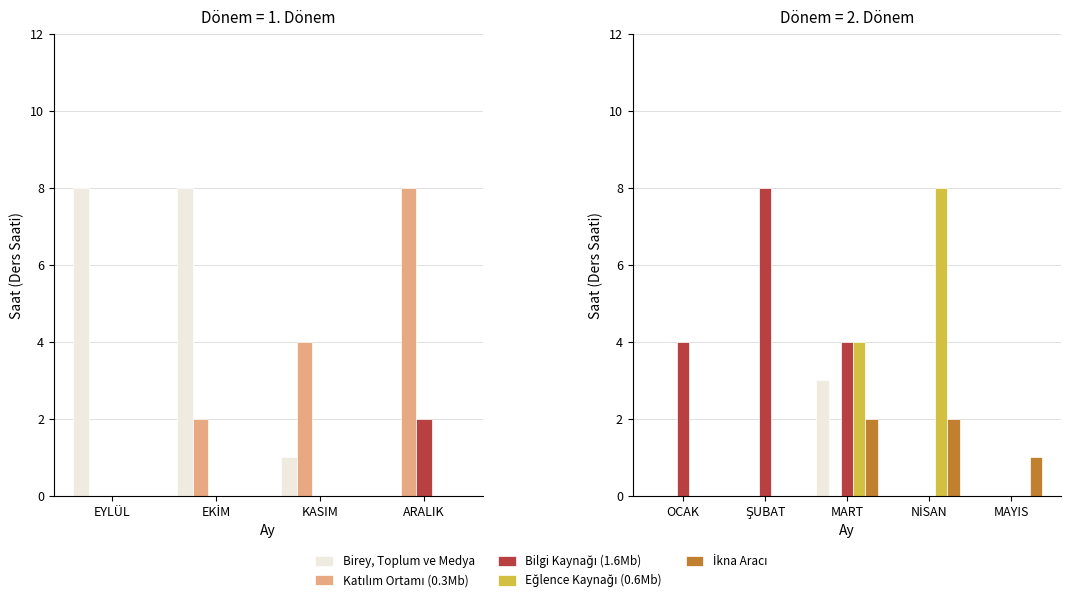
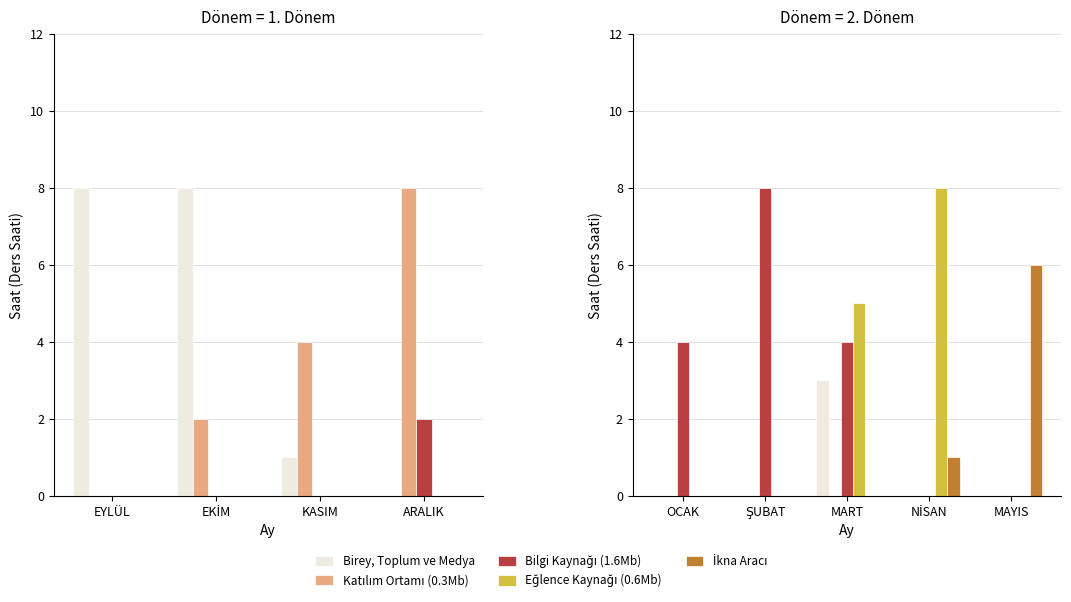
  {
    "Dönem = 1. Dönem": {
      "Birey, Toplum ve Medya": {
        "EYLÜL": 8.0,
        "EKİM": 8.0,
        "KASIM": 1.0,
        "ARALIK": 0.0
      },
      "Katılım Ortamı (0.3Mb)": {
        "EYLÜL": 0.0,
        "EKİM": 2.0,
        "KASIM": 4.0,
        "ARALIK": 8.0
      },
      "Bilgi Kaynağı (1.6Mb)": {
        "EYLÜL": 0.0,
        "EKİM": 0.0,
        "KASIM": 0.0,
        "ARALIK": 2.0
      },
      "Eğlence Kaynağı (0.6Mb)": {
        "EYLÜL": 0.0,
        "EKİM": 0.0,
        "KASIM": 0.0,
        "ARALIK": 0.0
      },
      "İkna Aracı": {
        "EYLÜL": 0.0,
        "EKİM": 0.0,
        "KASIM": 0.0,
        "ARALIK": 0.0
      }
    },
    "Dönem = 2. Dönem": {
      "Birey, Toplum ve Medya": {
        "OCAK": 0,
        "ŞUBAT": 0,
        "MART": 3,
        "NİSAN": 0,
        "MAYIS": 0
      },
      "Katılım Ortamı (0.3Mb)": {
        "OCAK": 0,
        "ŞUBAT": 0,
        "MART": 0,
        "NİSAN": 0,
        "MAYIS": 0
      },
      "Bilgi Kaynağı (1.6Mb)": {
        "OCAK": 4,
        "ŞUBAT": 8,
        "MART": 4,
        "NİSAN": 0,
        "MAYIS": 0
      },
      "Eğlence Kaynağı (0.6Mb)": {
        "OCAK": 0,
        "ŞUBAT": 0,
-       "MART": 4,
+       "MART": 5,
        "NİSAN": 8,
        "MAYIS": 0
      },
      "İkna Aracı": {
        "OCAK": 0,
        "ŞUBAT": 0,
-       "MART": 2,
-       "NİSAN": 2,
-       "MAYIS": 1
+       "MART": 0,
+       "NİSAN": 1,
+       "MAYIS": 6
      }
    }
  }
